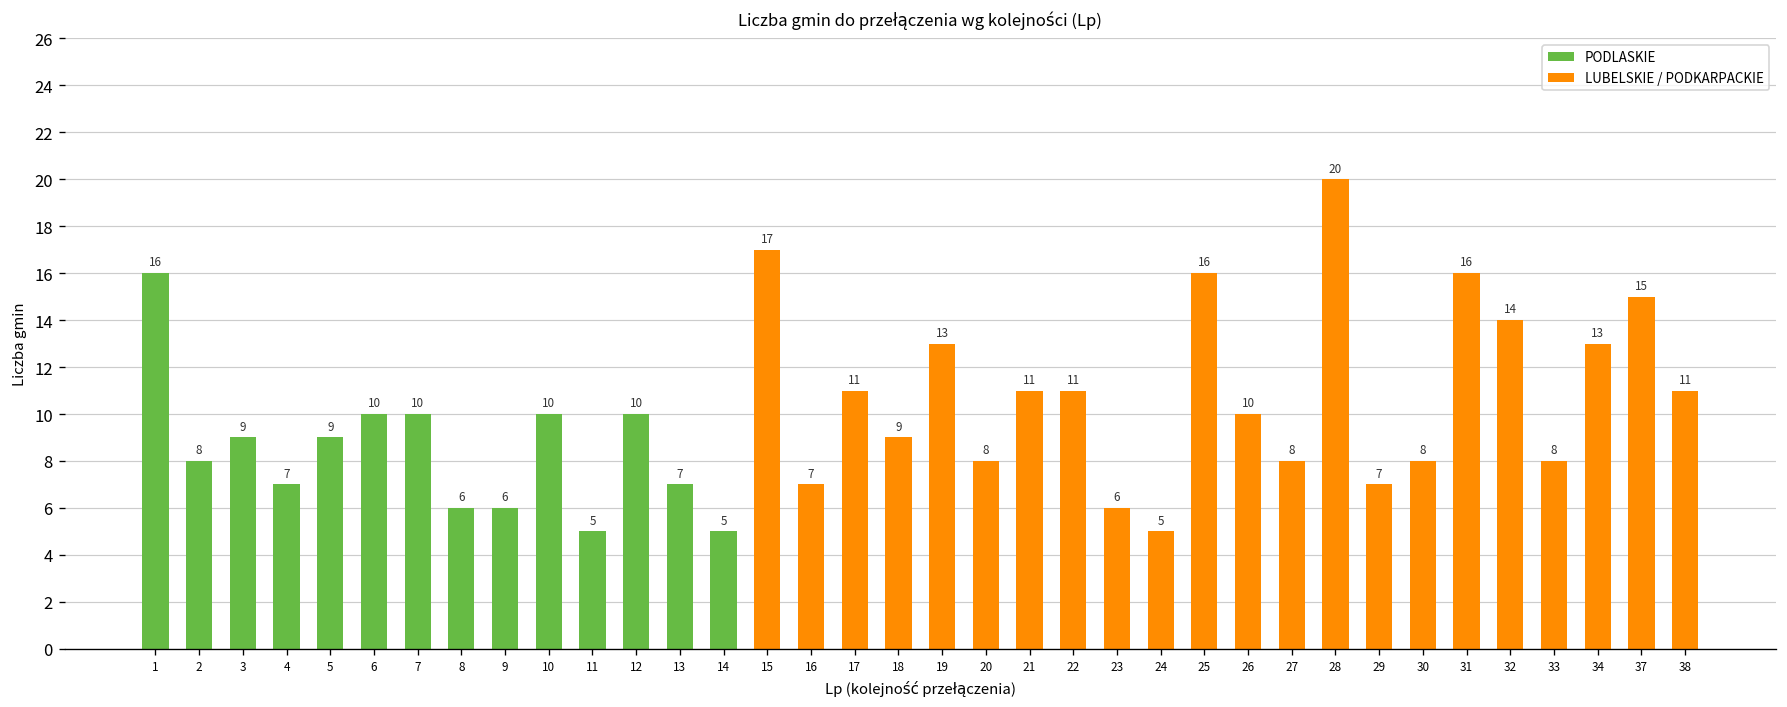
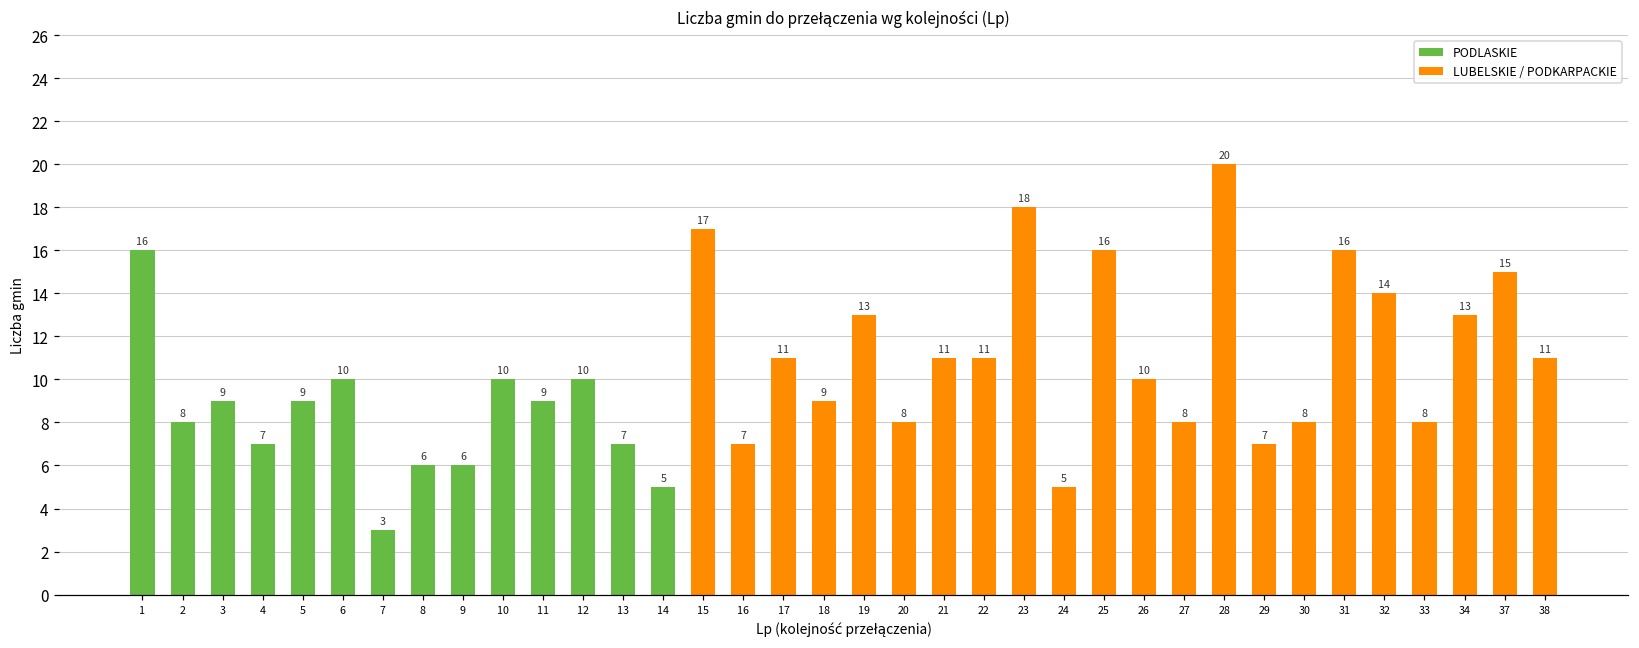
  {
    "1": 16,
    "2": 8,
    "3": 9,
    "4": 7,
    "5": 9,
    "6": 10,
-   "7": 10,
+   "7": 3,
    "8": 6,
    "9": 6,
    "10": 10,
-   "11": 5,
+   "11": 9,
    "12": 10,
    "13": 7,
    "14": 5,
    "15": 17,
    "16": 7,
    "17": 11,
    "18": 9,
    "19": 13,
    "20": 8,
    "21": 11,
    "22": 11,
-   "23": 6,
+   "23": 18,
    "24": 5,
    "25": 16,
    "26": 10,
    "27": 8,
    "28": 20,
    "29": 7,
    "30": 8,
    "31": 16,
    "32": 14,
    "33": 8,
    "34": 13,
    "37": 15,
    "38": 11
  }
